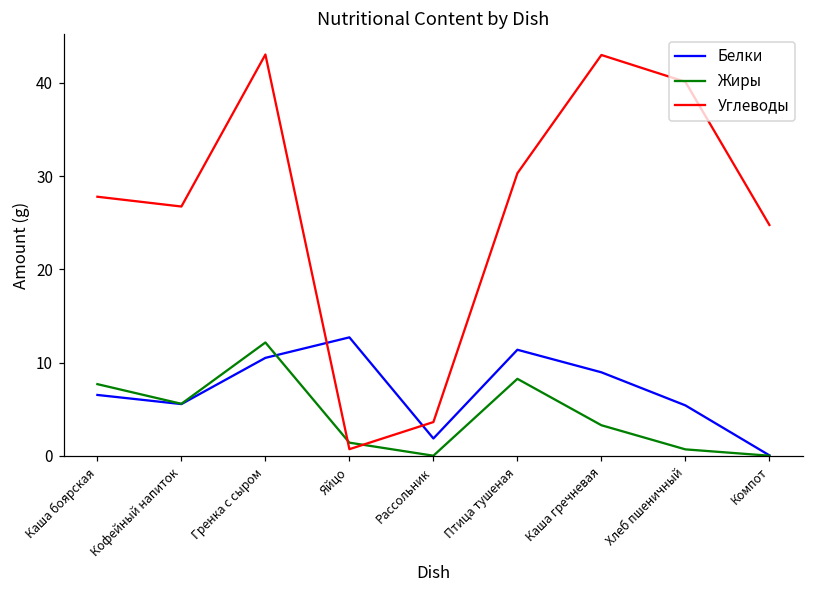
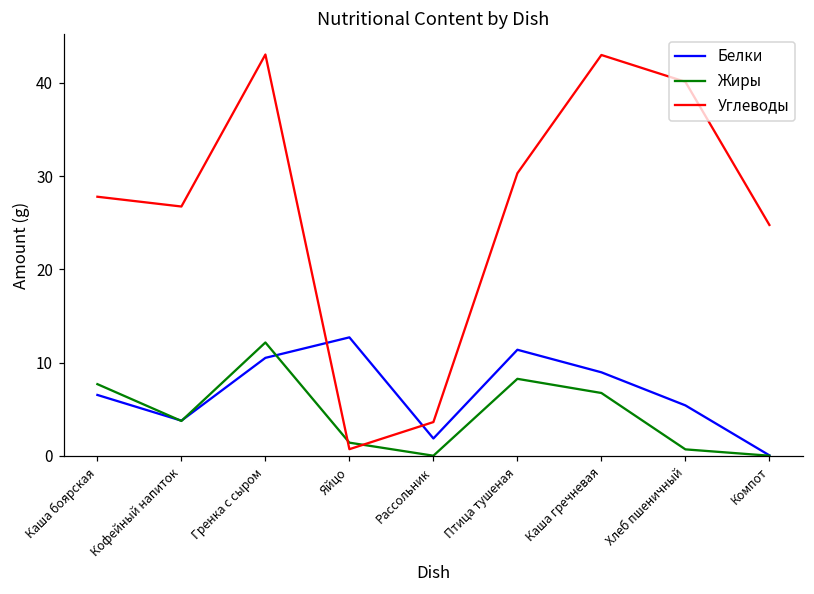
  {
    "Белки": {
      "Каша боярская": 7,
-     "Кофейный напиток": 6,
+     "Кофейный напиток": 4,
      "Гренка с сыром": 11,
      "Яйцо": 13,
      "Рассольник": 2,
      "Птица тушеная": 11,
      "Каша гречневая": 9,
      "Хлеб пшеничный": 5
    },
    "Жиры": {
      "Каша боярская": 8,
-     "Кофейный напиток": 6,
+     "Кофейный напиток": 4,
      "Гренка с сыром": 12,
      "Яйцо": 1,
      "Рассольник": 0,
      "Птица тушеная": 8,
-     "Каша гречневая": 3,
+     "Каша гречневая": 7,
      "Хлеб пшеничный": 1
    },
    "Углеводы": {
      "Каша боярская": 28,
      "Кофейный напиток": 27,
      "Гренка с сыром": 43,
      "Яйцо": 1,
      "Рассольник": 4,
      "Птица тушеная": 30,
      "Каша гречневая": 43,
      "Компот": 25
    }
  }
